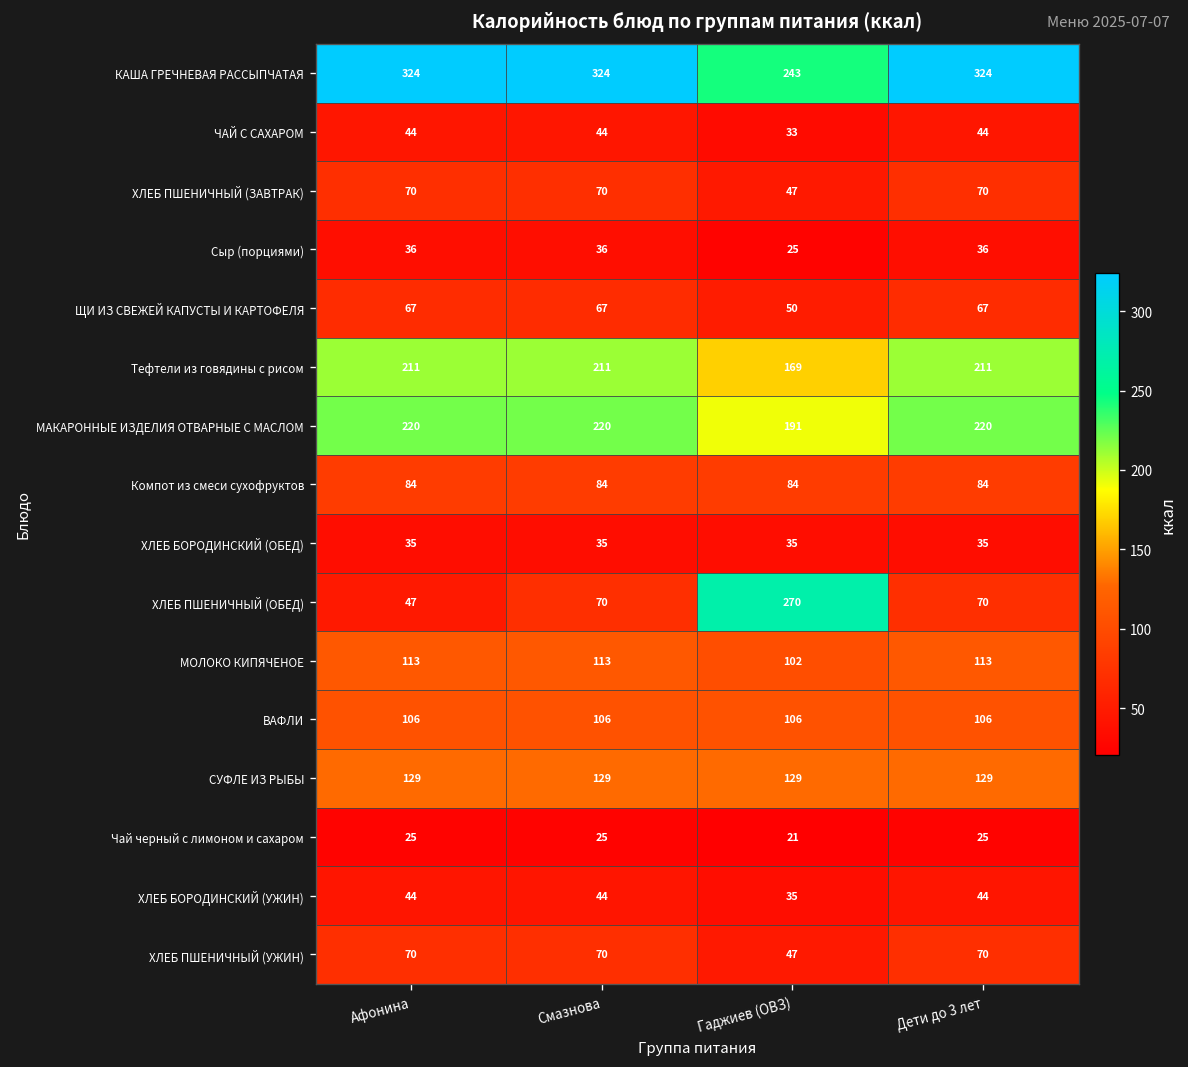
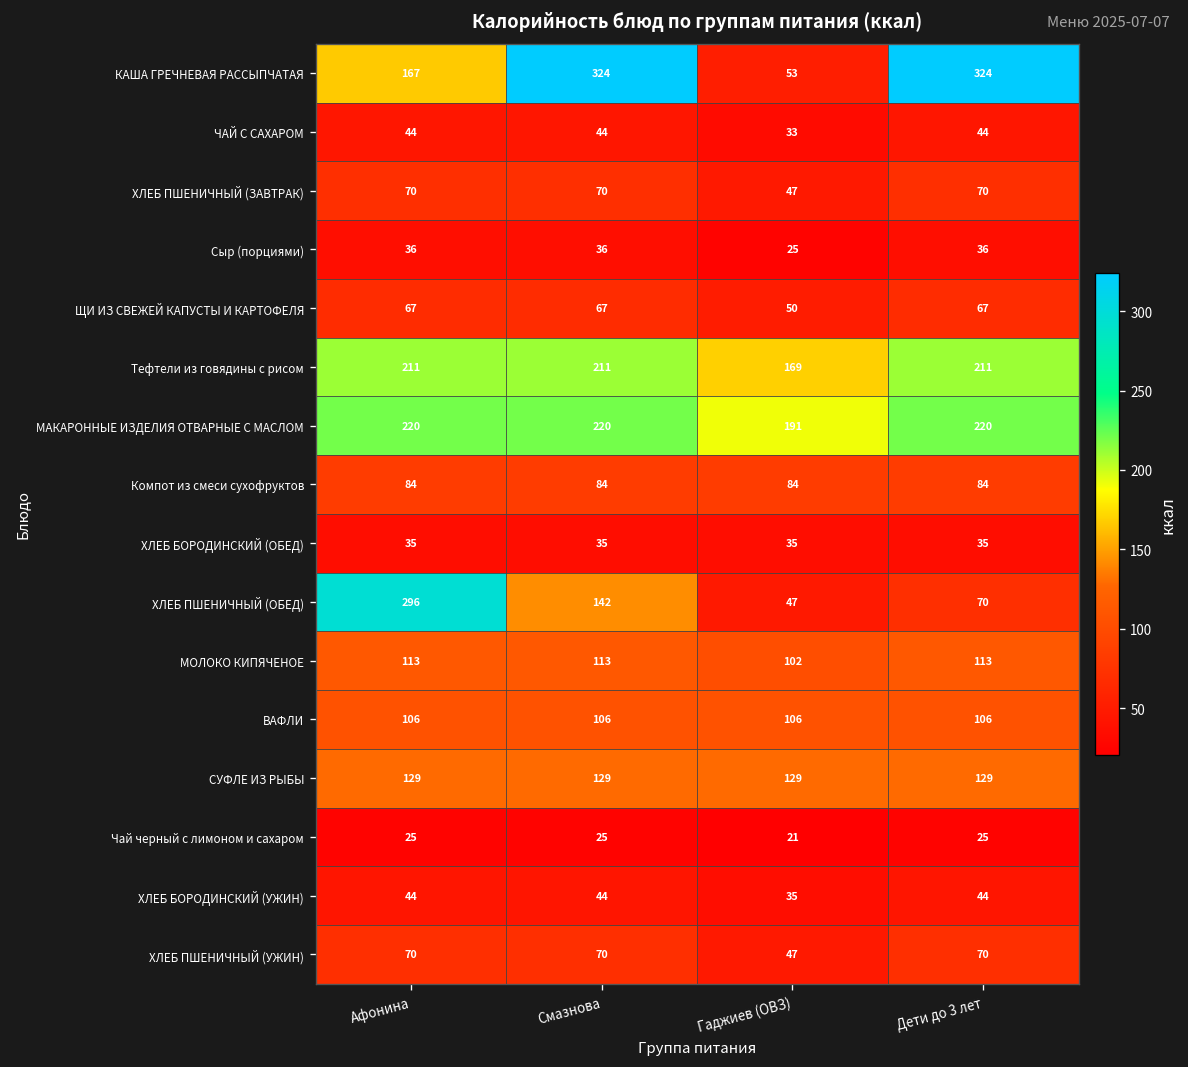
  {
    "КАША ГРЕЧНЕВАЯ РАССЫПЧАТАЯ": {
-     "Афонина": 324,
+     "Афонина": 167,
      "Смазнова": 324,
-     "Гаджиев (ОВЗ)": 243,
+     "Гаджиев (ОВЗ)": 53,
      "Дети до 3 лет": 324
    },
    "ЧАЙ С САХАРОМ": {
      "Афонина": 44,
      "Смазнова": 44,
      "Гаджиев (ОВЗ)": 33,
      "Дети до 3 лет": 44
    },
    "ХЛЕБ ПШЕНИЧНЫЙ (ЗАВТРАК)": {
      "Афонина": 70,
      "Смазнова": 70,
      "Гаджиев (ОВЗ)": 47,
      "Дети до 3 лет": 70
    },
    "Сыр (порциями)": {
      "Афонина": 36,
      "Смазнова": 36,
      "Гаджиев (ОВЗ)": 25,
      "Дети до 3 лет": 36
    },
    "ЩИ ИЗ СВЕЖЕЙ КАПУСТЫ И КАРТОФЕЛЯ": {
      "Афонина": 67,
      "Смазнова": 67,
      "Гаджиев (ОВЗ)": 50,
      "Дети до 3 лет": 67
    },
    "Тефтели из говядины с рисом": {
      "Афонина": 211,
      "Смазнова": 211,
      "Гаджиев (ОВЗ)": 169,
      "Дети до 3 лет": 211
    },
    "МАКАРОННЫЕ ИЗДЕЛИЯ ОТВАРНЫЕ С МАСЛОМ": {
      "Афонина": 220,
      "Смазнова": 220,
      "Гаджиев (ОВЗ)": 191,
      "Дети до 3 лет": 220
    },
    "Компот из смеси сухофруктов": {
      "Афонина": 84,
      "Смазнова": 84,
      "Гаджиев (ОВЗ)": 84,
      "Дети до 3 лет": 84
    },
    "ХЛЕБ БОРОДИНСКИЙ (ОБЕД)": {
      "Афонина": 35,
      "Смазнова": 35,
      "Гаджиев (ОВЗ)": 35,
      "Дети до 3 лет": 35
    },
    "ХЛЕБ ПШЕНИЧНЫЙ (ОБЕД)": {
-     "Афонина": 47,
-     "Смазнова": 70,
-     "Гаджиев (ОВЗ)": 270,
+     "Афонина": 296,
+     "Смазнова": 142,
+     "Гаджиев (ОВЗ)": 47,
      "Дети до 3 лет": 70
    },
    "МОЛОКО КИПЯЧЕНОЕ": {
      "Афонина": 113,
      "Смазнова": 113,
      "Гаджиев (ОВЗ)": 102,
      "Дети до 3 лет": 113
    },
    "ВАФЛИ": {
      "Афонина": 106,
      "Смазнова": 106,
      "Гаджиев (ОВЗ)": 106,
      "Дети до 3 лет": 106
    },
    "СУФЛЕ ИЗ РЫБЫ": {
      "Афонина": 129,
      "Смазнова": 129,
      "Гаджиев (ОВЗ)": 129,
      "Дети до 3 лет": 129
    },
    "Чай черный с лимоном и сахаром": {
      "Афонина": 25,
      "Смазнова": 25,
      "Гаджиев (ОВЗ)": 21,
      "Дети до 3 лет": 25
    },
    "ХЛЕБ БОРОДИНСКИЙ (УЖИН)": {
      "Афонина": 44,
      "Смазнова": 44,
      "Гаджиев (ОВЗ)": 35,
      "Дети до 3 лет": 44
    },
    "ХЛЕБ ПШЕНИЧНЫЙ (УЖИН)": {
      "Афонина": 70,
      "Смазнова": 70,
      "Гаджиев (ОВЗ)": 47,
      "Дети до 3 лет": 70
    }
  }
